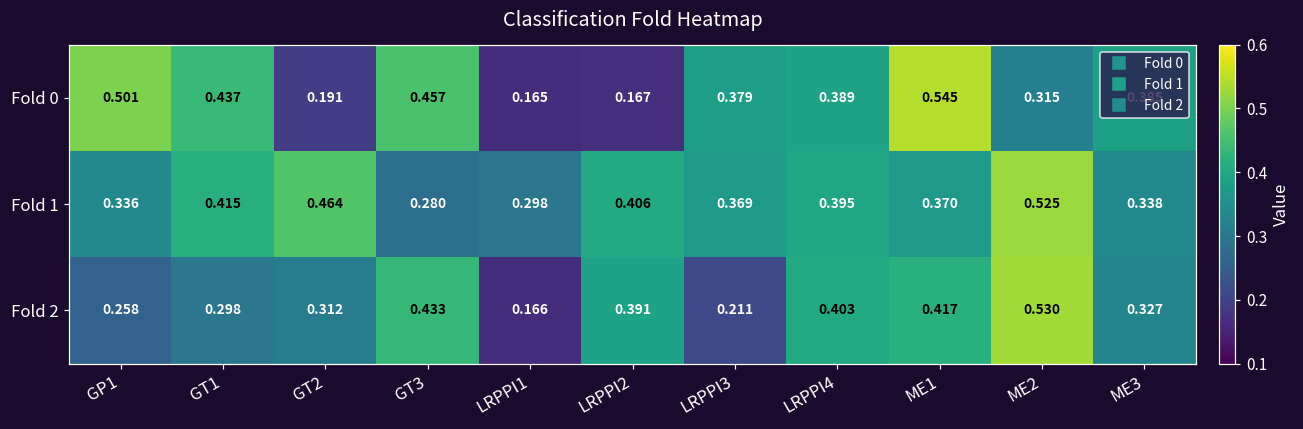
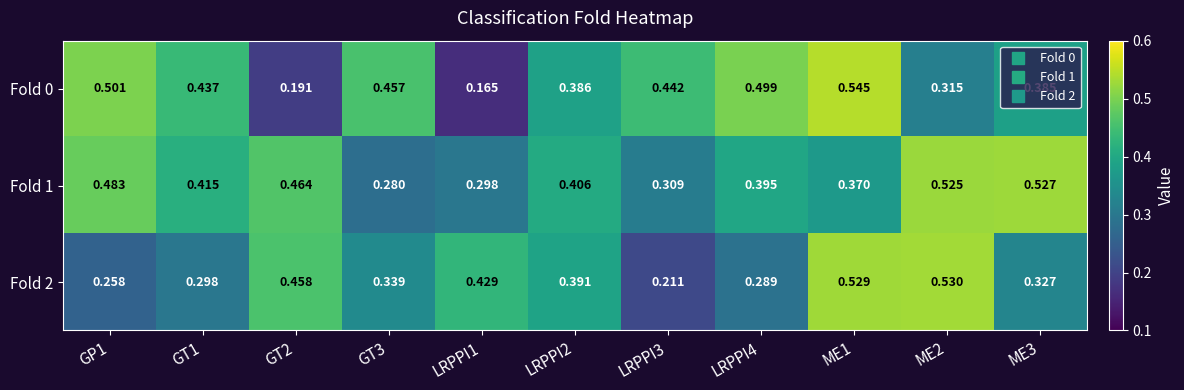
  {
    "Fold 0": {
      "GP1": 0.501,
      "GT1": 0.437,
      "GT2": 0.191,
      "GT3": 0.457,
      "LRPPI1": 0.165,
-     "LRPPI2": 0.167,
-     "LRPPI3": 0.379,
-     "LRPPI4": 0.389,
+     "LRPPI2": 0.386,
+     "LRPPI3": 0.442,
+     "LRPPI4": 0.499,
      "ME1": 0.545,
      "ME2": 0.315
    },
    "Fold 1": {
-     "GP1": 0.336,
+     "GP1": 0.483,
      "GT1": 0.415,
      "GT2": 0.464,
      "GT3": 0.280,
      "LRPPI1": 0.298,
      "LRPPI2": 0.406,
-     "LRPPI3": 0.369,
+     "LRPPI3": 0.309,
      "LRPPI4": 0.395,
      "ME1": 0.370,
      "ME2": 0.525,
-     "ME3": 0.338
+     "ME3": 0.527
    },
    "Fold 2": {
      "GP1": 0.258,
      "GT1": 0.298,
-     "GT2": 0.312,
-     "GT3": 0.433,
-     "LRPPI1": 0.166,
+     "GT2": 0.458,
+     "GT3": 0.339,
+     "LRPPI1": 0.429,
      "LRPPI2": 0.391,
      "LRPPI3": 0.211,
-     "LRPPI4": 0.403,
-     "ME1": 0.417,
+     "LRPPI4": 0.289,
+     "ME1": 0.529,
      "ME2": 0.530,
      "ME3": 0.327
    }
  }
